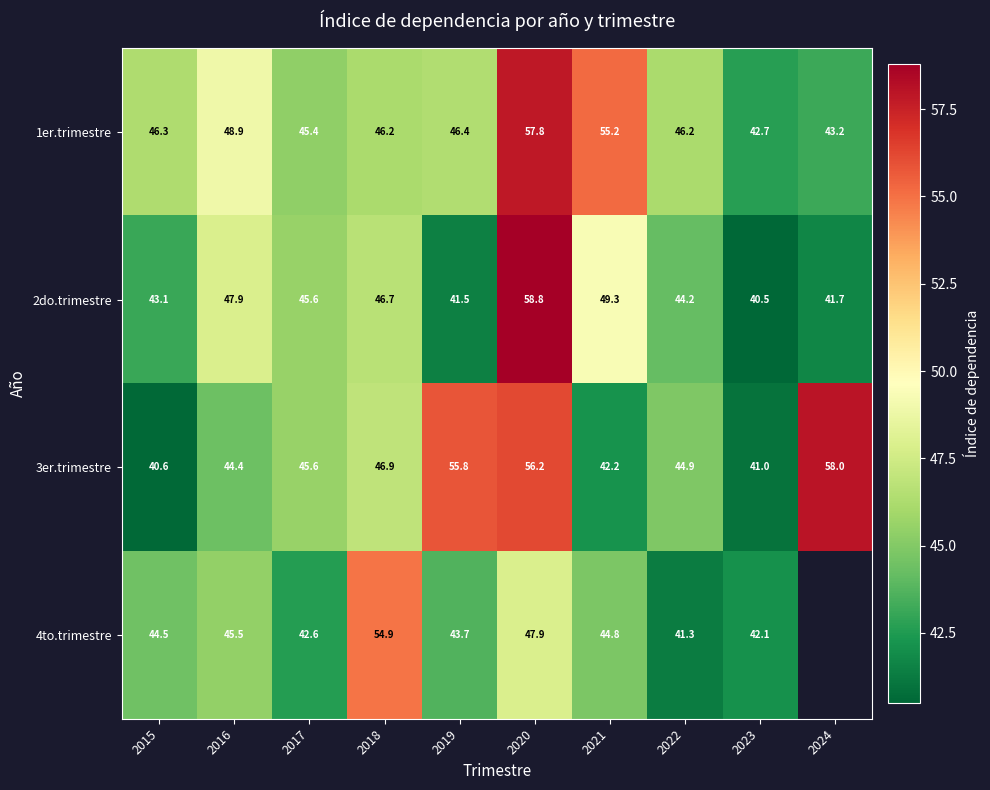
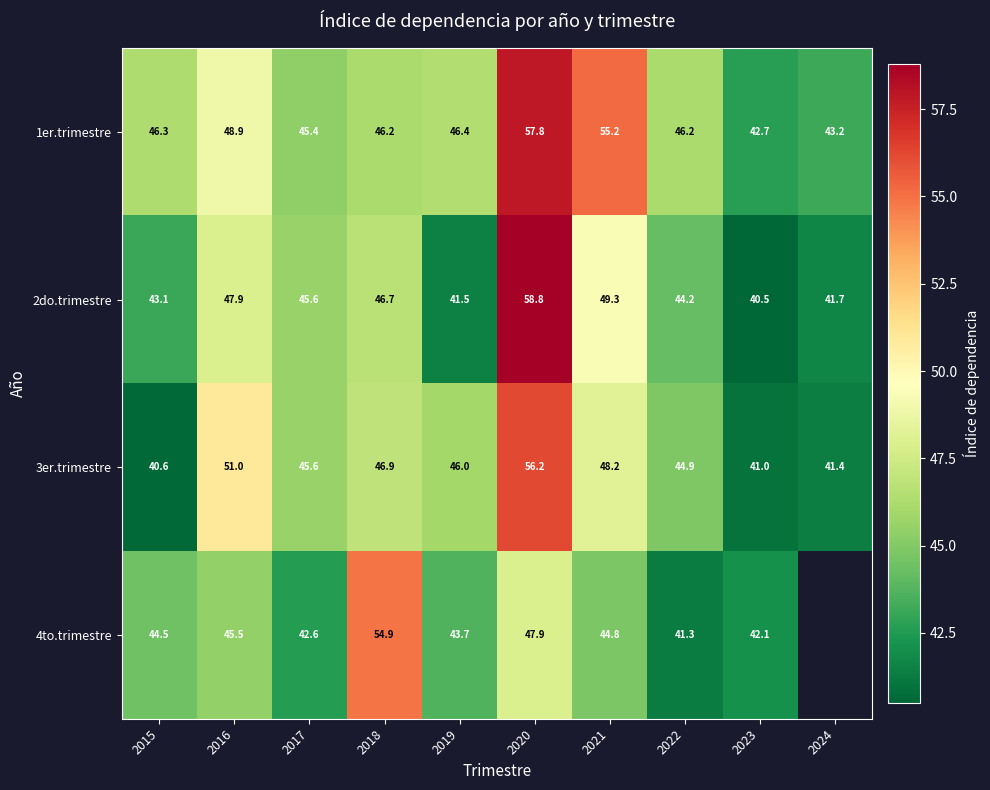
  {
    "1er.trimestre": {
      "2015": 46.3,
      "2016": 48.9,
      "2017": 45.4,
      "2018": 46.2,
      "2019": 46.4,
      "2020": 57.8,
      "2021": 55.2,
      "2022": 46.2,
      "2023": 42.7,
      "2024": 43.2
    },
    "2do.trimestre": {
      "2015": 43.1,
      "2016": 47.9,
      "2017": 45.6,
      "2018": 46.7,
      "2019": 41.5,
      "2020": 58.8,
      "2021": 49.3,
      "2022": 44.2,
      "2023": 40.5,
      "2024": 41.7
    },
    "3er.trimestre": {
      "2015": 40.6,
-     "2016": 44.4,
+     "2016": 51.0,
      "2017": 45.6,
      "2018": 46.9,
-     "2019": 55.8,
+     "2019": 46.0,
      "2020": 56.2,
-     "2021": 42.2,
+     "2021": 48.2,
      "2022": 44.9,
      "2023": 41.0,
-     "2024": 58.0
+     "2024": 41.4
    },
    "4to.trimestre": {
      "2015": 44.5,
      "2016": 45.5,
      "2017": 42.6,
      "2018": 54.9,
      "2019": 43.7,
      "2020": 47.9,
      "2021": 44.8,
      "2022": 41.3,
      "2023": 42.1
    }
  }
